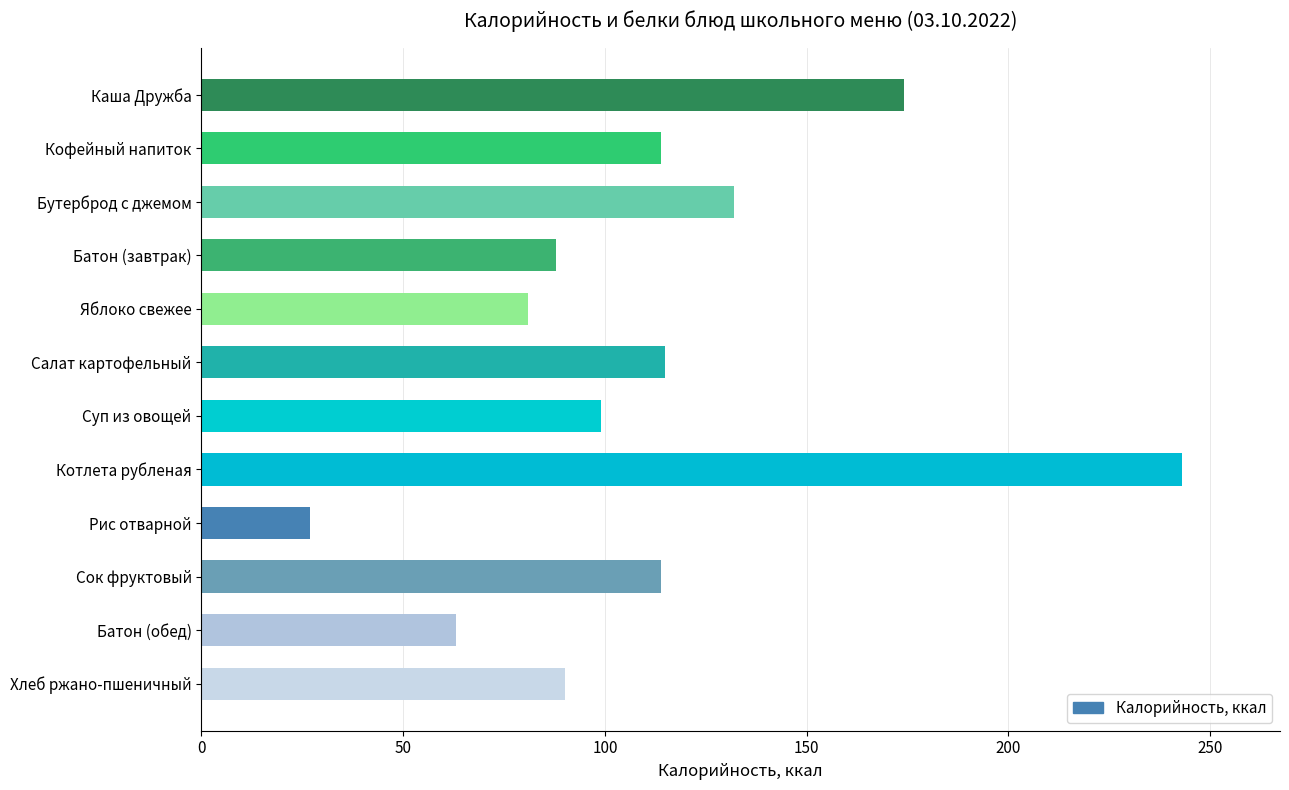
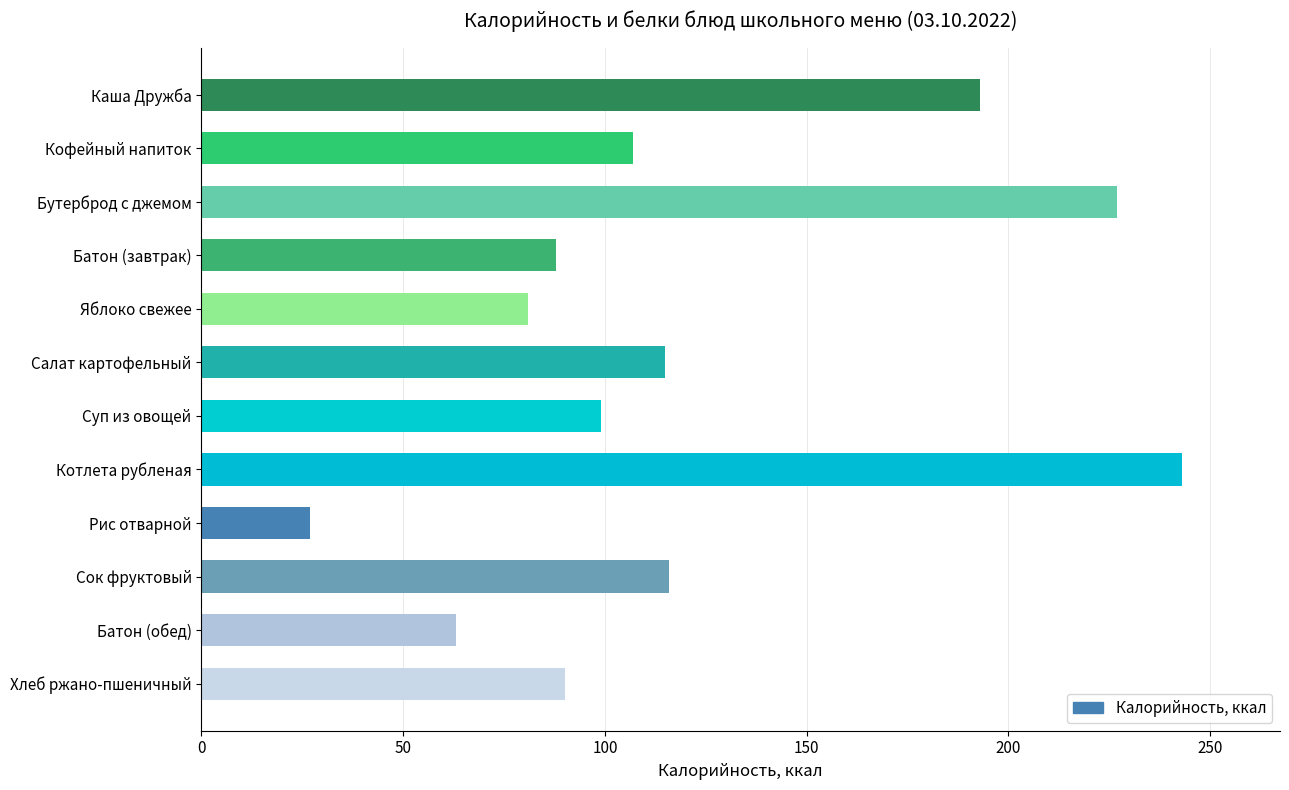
  {
-   "Каша Дружба": 174,
-   "Кофейный напиток": 114,
-   "Бутерброд с джемом": 132,
+   "Каша Дружба": 193,
+   "Кофейный напиток": 107,
+   "Бутерброд с джемом": 227,
    "Батон (завтрак)": 88,
    "Яблоко свежее": 81,
    "Салат картофельный": 115,
    "Суп из овощей": 99,
    "Котлета рубленая": 243,
    "Рис отварной": 27,
-   "Сок фруктовый": 114,
+   "Сок фруктовый": 116,
    "Батон (обед)": 63,
    "Хлеб ржано-пшеничный": 90
  }
